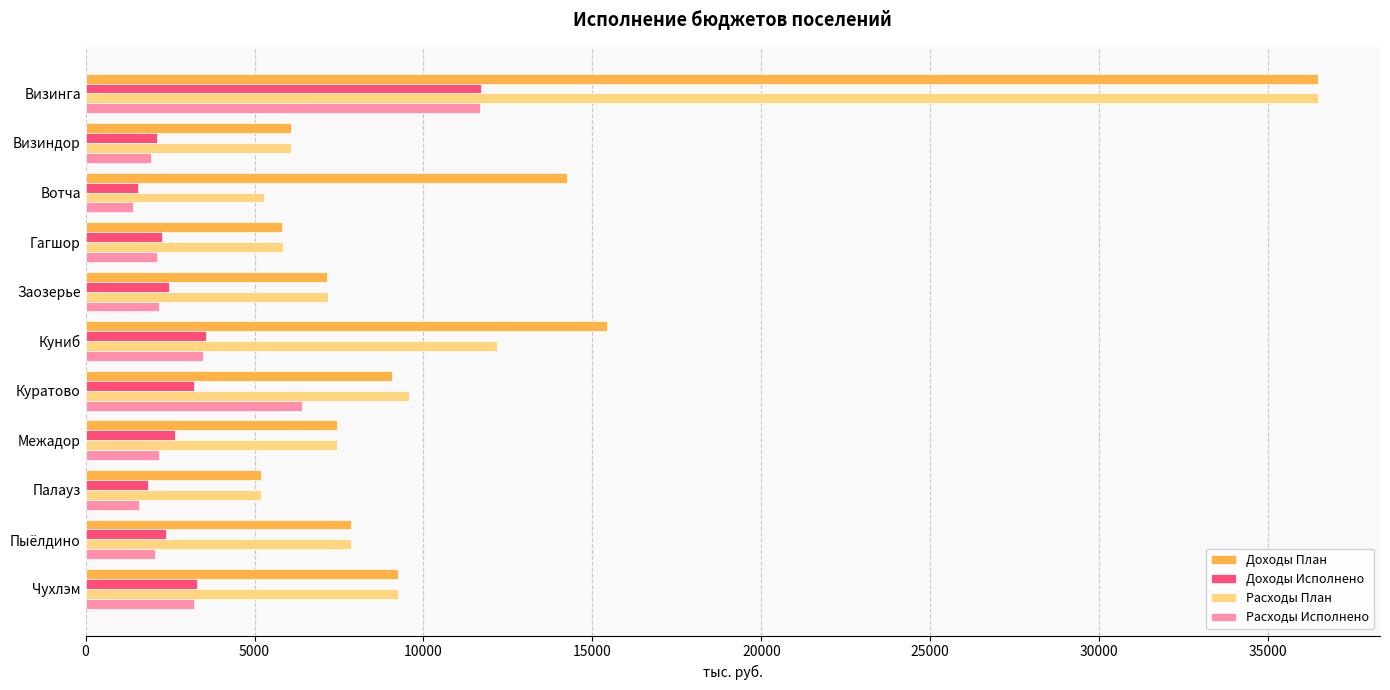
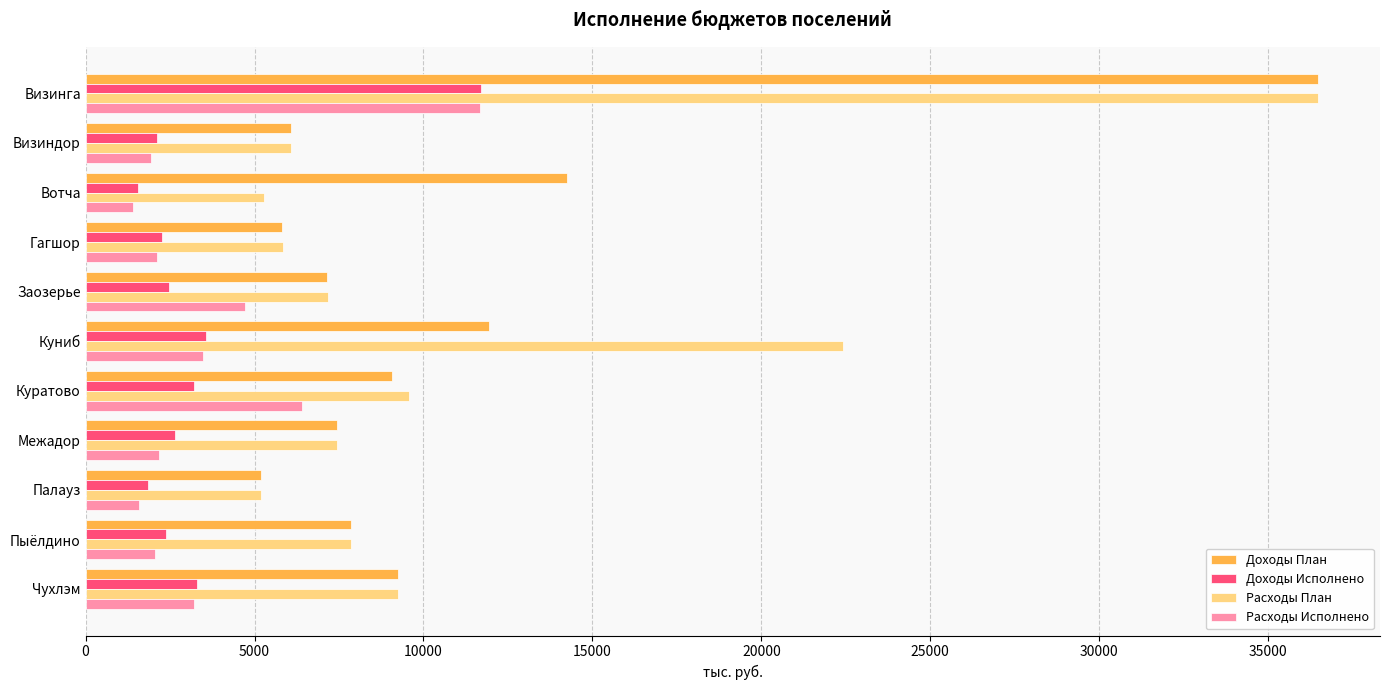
  {
    "Доходы План": {
      "Визинга": 36500,
      "Визиндор": 6100,
      "Вотча": 14300,
      "Гагшор": 5800,
      "Заозерье": 7100,
-     "Куниб": 15400,
+     "Куниб": 11900,
      "Куратово": 9100,
      "Межадор": 7400,
      "Палауз": 5200,
      "Пыёлдино": 7900,
      "Чухлэм": 9300
    },
    "Доходы Исполнено": {
      "Визинга": 11700,
      "Визиндор": 2100,
      "Вотча": 1500,
      "Гагшор": 2300,
      "Заозерье": 2500,
      "Куниб": 3600,
      "Куратово": 3200,
      "Межадор": 2600,
      "Палауз": 1900,
      "Пыёлдино": 2400,
      "Чухлэм": 3300
    },
    "Расходы План": {
      "Визинга": 36500,
      "Визиндор": 6100,
      "Вотча": 5300,
      "Гагшор": 5800,
      "Заозерье": 7200,
-     "Куниб": 12200,
+     "Куниб": 22400,
      "Куратово": 9600,
      "Межадор": 7500,
      "Палауз": 5200,
      "Пыёлдино": 7900,
      "Чухлэм": 9300
    },
    "Расходы Исполнено": {
      "Визинга": 11700,
      "Визиндор": 1900,
      "Вотча": 1400,
      "Гагшор": 2100,
-     "Заозерье": 2200,
+     "Заозерье": 4700,
      "Куниб": 3500,
      "Куратово": 6400,
      "Межадор": 2200,
      "Палауз": 1600,
      "Пыёлдино": 2000,
      "Чухлэм": 3200
    }
  }
